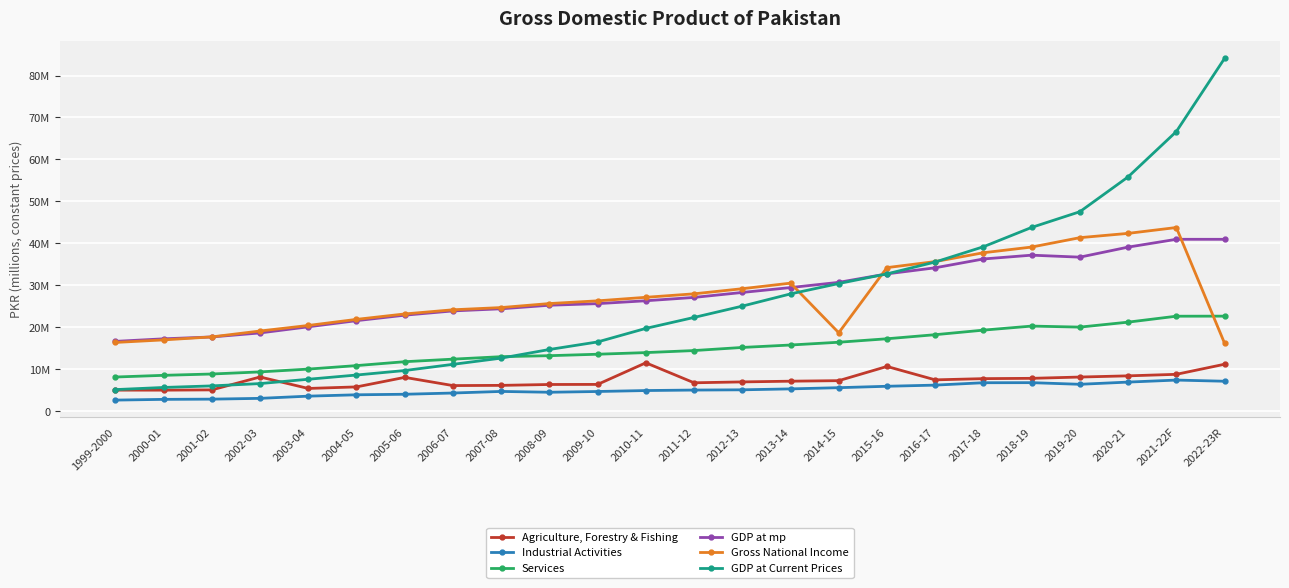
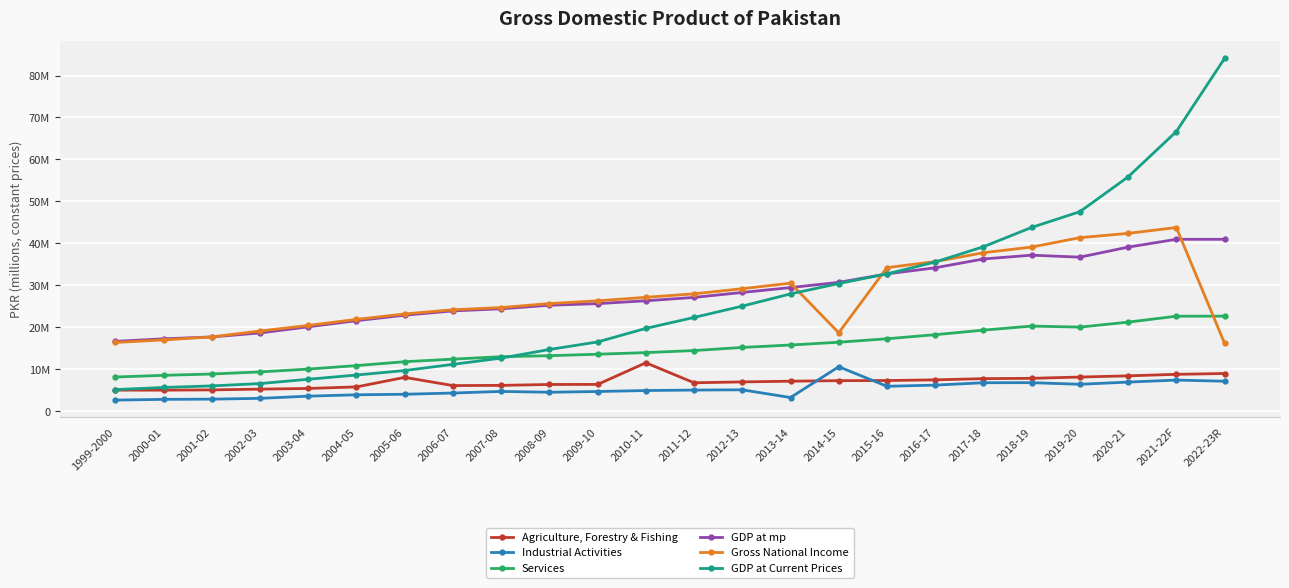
  {
    "Agriculture, Forestry & Fishing": {
      "2000-01": 5000000,
      "2001-02": 5000000,
-     "2002-03": 8000000,
+     "2002-03": 5000000,
      "2003-04": 5000000,
      "2004-05": 6000000,
      "2005-06": 8000000,
      "2006-07": 6000000,
      "2007-08": 6000000,
      "2008-09": 6000000,
      "2009-10": 6000000,
      "2010-11": 12000000,
      "2011-12": 7000000,
      "2012-13": 7000000,
      "2013-14": 7000000,
      "2014-15": 7000000,
-     "2015-16": 11000000,
+     "2015-16": 7000000,
      "2016-17": 7000000,
      "2017-18": 8000000,
      "2018-19": 8000000,
      "2019-20": 8000000,
      "2020-21": 8000000,
      "2021-22F": 9000000,
-     "2022-23R": 11000000
+     "2022-23R": 9000000
    },
    "Industrial Activities": {
      "1999-2000": 3000000,
      "2000-01": 3000000,
      "2001-02": 3000000,
      "2002-03": 3000000,
      "2003-04": 4000000,
      "2004-05": 4000000,
      "2005-06": 4000000,
      "2006-07": 4000000,
      "2007-08": 5000000,
      "2008-09": 5000000,
      "2009-10": 5000000,
      "2010-11": 5000000,
      "2011-12": 5000000,
      "2012-13": 5000000,
-     "2013-14": 5000000,
-     "2014-15": 6000000,
+     "2013-14": 3000000,
+     "2014-15": 11000000,
      "2015-16": 6000000,
      "2016-17": 6000000,
      "2017-18": 7000000,
      "2018-19": 7000000,
      "2019-20": 6000000,
      "2020-21": 7000000,
      "2021-22F": 7000000,
      "2022-23R": 7000000
    },
    "GDP at mp": {
      "2009-10": 26000000,
      "2010-11": 26000000,
      "2011-12": 27000000,
      "2012-13": 28000000,
      "2013-14": 29000000,
      "2016-17": 34000000,
      "2017-18": 36000000,
      "2018-19": 37000000,
      "2019-20": 37000000,
      "2020-21": 39000000,
      "2021-22F": 41000000,
      "2022-23R": 41000000
    },
    "Gross National Income": {
      "2009-10": 26000000,
      "2010-11": 27000000,
      "2011-12": 28000000,
      "2012-13": 29000000,
      "2013-14": 31000000,
      "2014-15": 19000000,
      "2015-16": 34000000,
      "2017-18": 38000000,
      "2018-19": 39000000,
      "2019-20": 41000000,
      "2020-21": 42000000,
      "2021-22F": 44000000,
      "2022-23R": 16000000
    }
  }
